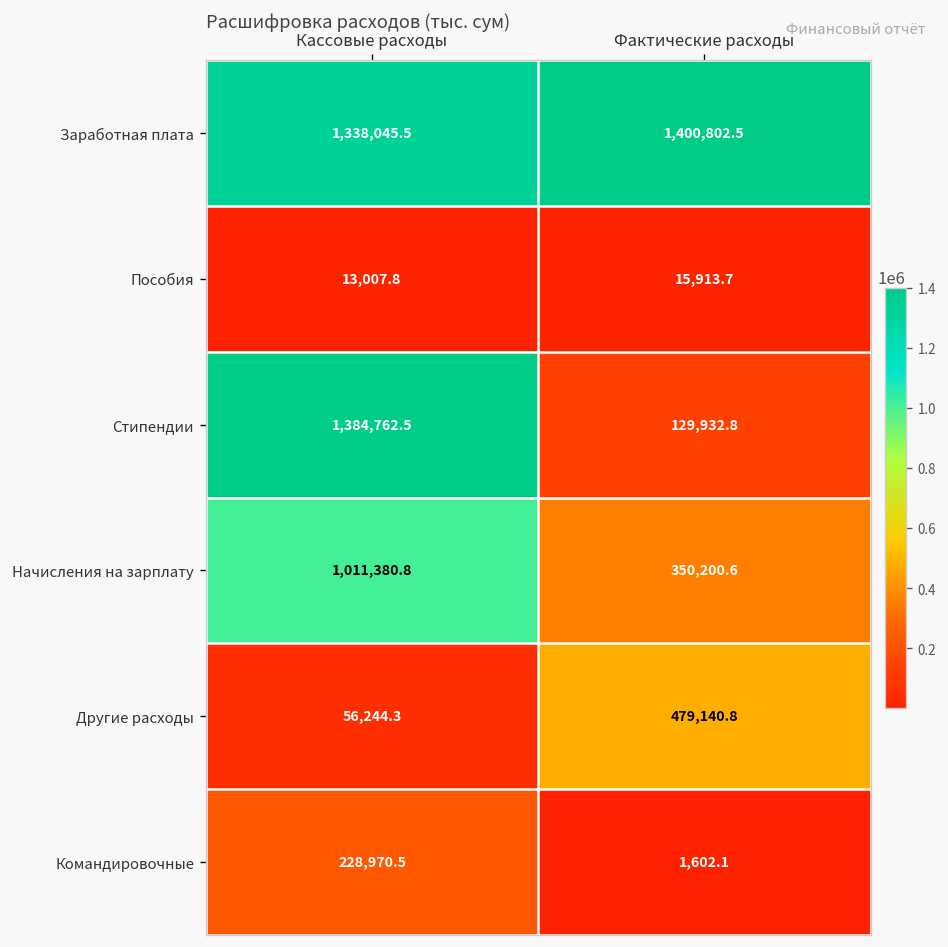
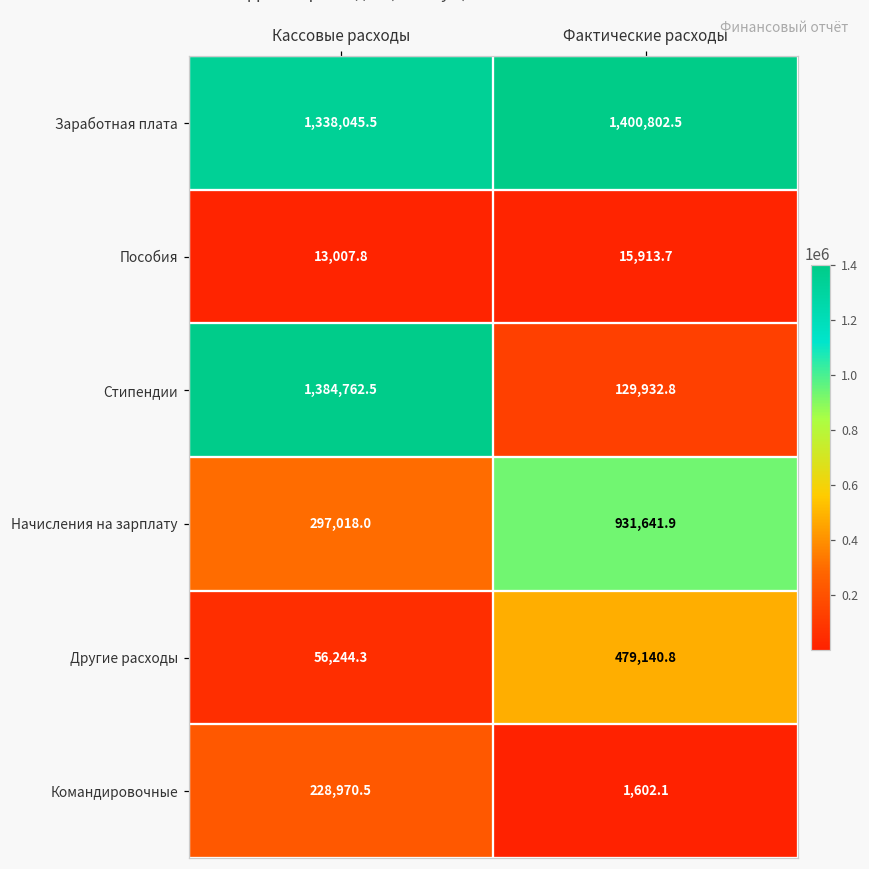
  {
    "Заработная плата": {
      "Кассовые расходы": "1,338,045.5",
      "Фактические расходы": "1,400,802.5"
    },
    "Пособия": {
      "Кассовые расходы": "13,007.8",
      "Фактические расходы": "15,913.7"
    },
    "Стипендии": {
      "Кассовые расходы": "1,384,762.5",
      "Фактические расходы": "129,932.8"
    },
    "Начисления на зарплату": {
-     "Кассовые расходы": "1,011,380.8",
-     "Фактические расходы": "350,200.6"
+     "Кассовые расходы": "297,018.0",
+     "Фактические расходы": "931,641.9"
    },
    "Другие расходы": {
      "Кассовые расходы": "56,244.3",
      "Фактические расходы": "479,140.8"
    },
    "Командировочные": {
      "Кассовые расходы": "228,970.5",
      "Фактические расходы": "1,602.1"
    }
  }
